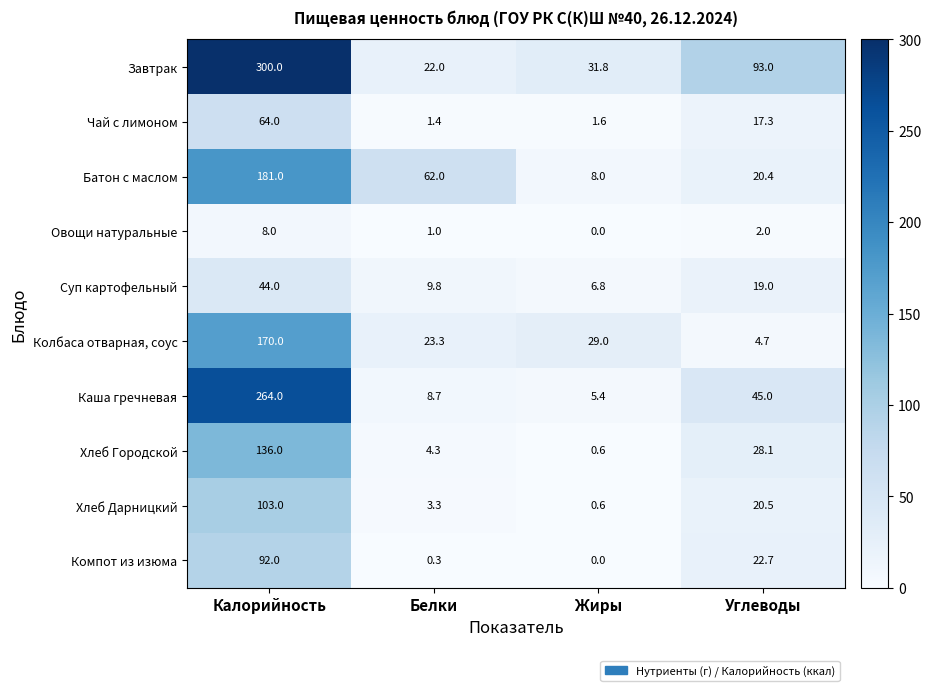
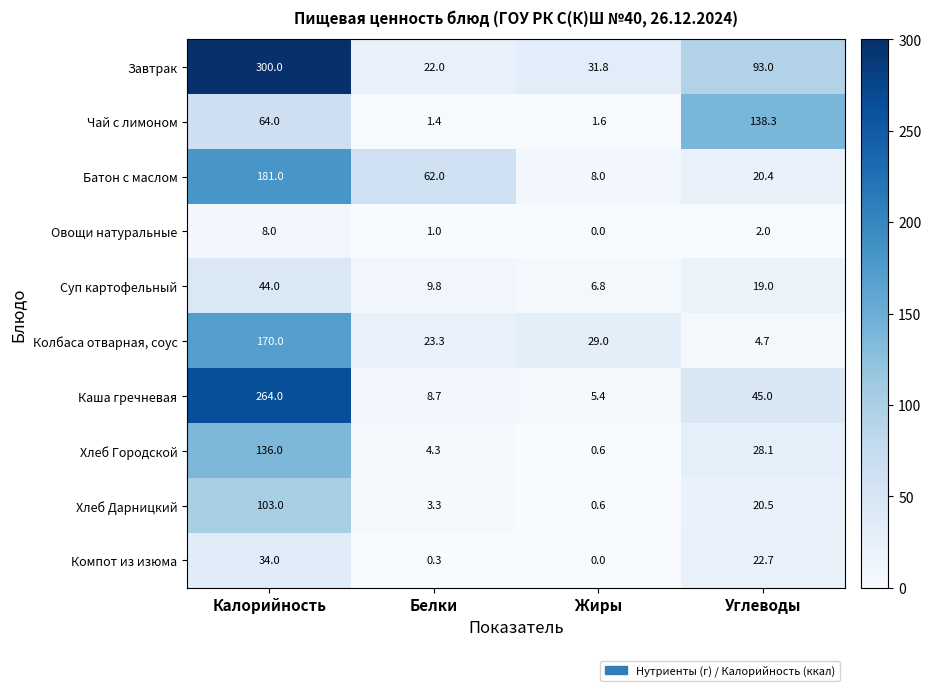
  {
    "Завтрак": {
      "Калорийность": 300.0,
      "Белки": 22.0,
      "Жиры": 31.8,
      "Углеводы": 93.0
    },
    "Чай с лимоном": {
      "Калорийность": 64.0,
      "Белки": 1.4,
      "Жиры": 1.6,
-     "Углеводы": 17.3
+     "Углеводы": 138.3
    },
    "Батон с маслом": {
      "Калорийность": 181.0,
      "Белки": 62.0,
      "Жиры": 8.0,
      "Углеводы": 20.4
    },
    "Овощи натуральные": {
      "Калорийность": 8.0,
      "Белки": 1.0,
      "Жиры": 0.0,
      "Углеводы": 2.0
    },
    "Суп картофельный": {
      "Калорийность": 44.0,
      "Белки": 9.8,
      "Жиры": 6.8,
      "Углеводы": 19.0
    },
    "Колбаса отварная, соус": {
      "Калорийность": 170.0,
      "Белки": 23.3,
      "Жиры": 29.0,
      "Углеводы": 4.7
    },
    "Каша гречневая": {
      "Калорийность": 264.0,
      "Белки": 8.7,
      "Жиры": 5.4,
      "Углеводы": 45.0
    },
    "Хлеб Городской": {
      "Калорийность": 136.0,
      "Белки": 4.3,
      "Жиры": 0.6,
      "Углеводы": 28.1
    },
    "Хлеб Дарницкий": {
      "Калорийность": 103.0,
      "Белки": 3.3,
      "Жиры": 0.6,
      "Углеводы": 20.5
    },
    "Компот из изюма": {
-     "Калорийность": 92.0,
+     "Калорийность": 34.0,
      "Белки": 0.3,
      "Жиры": 0.0,
      "Углеводы": 22.7
    }
  }
